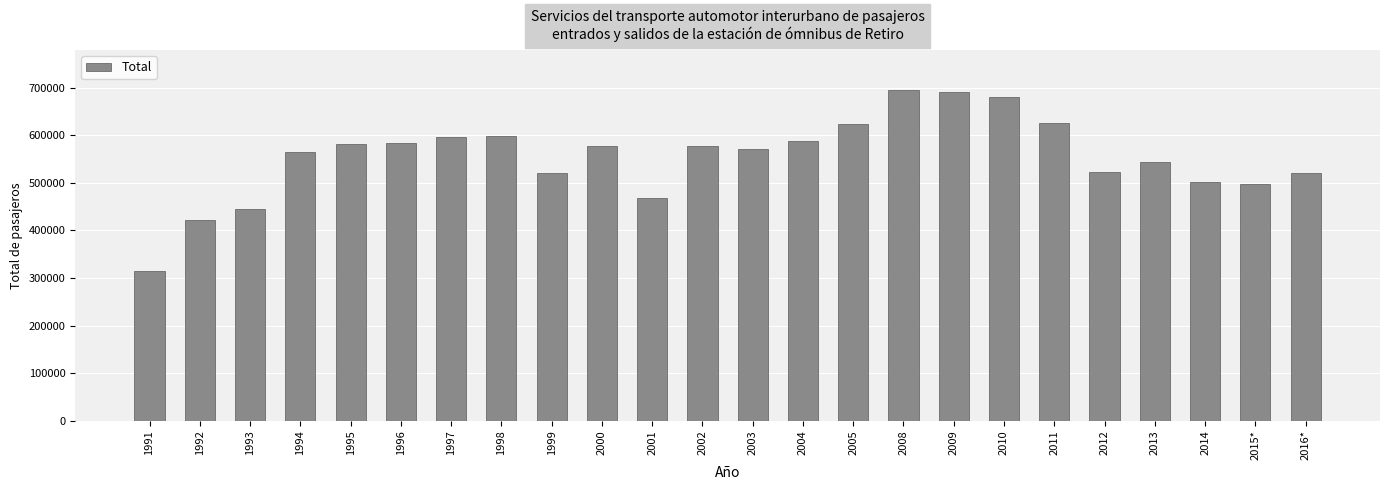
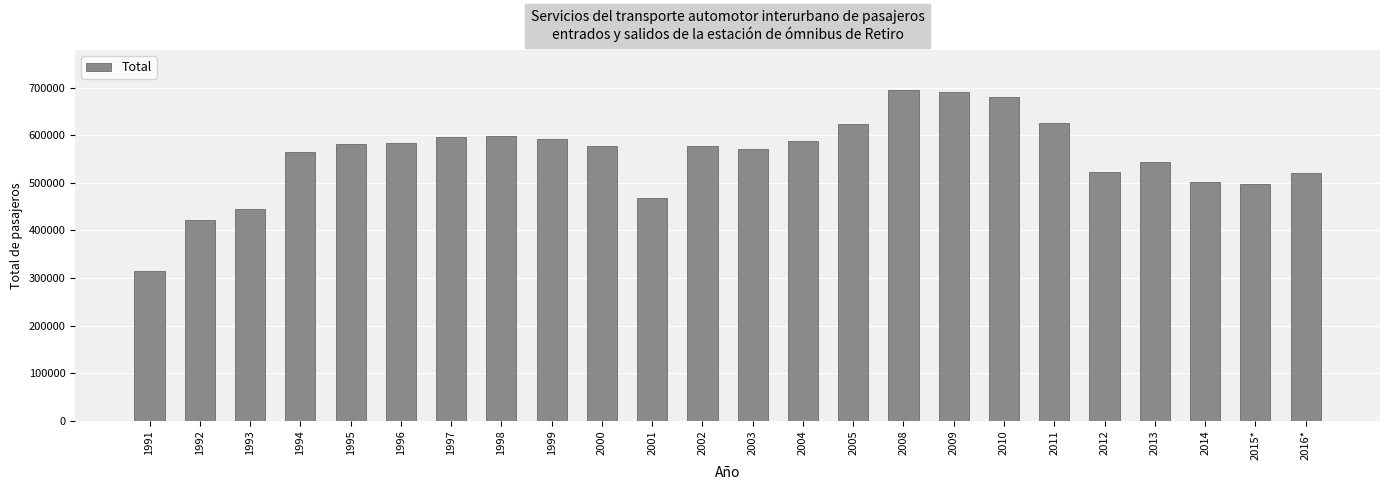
  {
    "1991": 310000,
    "1992": 420000,
    "1993": 450000,
    "1994": 560000,
    "1995": 580000,
    "1996": 580000,
    "1997": 600000,
    "1998": 600000,
-   "1999": 520000,
+   "1999": 590000,
    "2000": 580000,
    "2001": 470000,
    "2002": 580000,
    "2003": 570000,
    "2004": 590000,
    "2005": 620000,
    "2008": 700000,
    "2009": 690000,
    "2010": 680000,
    "2011": 630000,
    "2012": 520000,
    "2013": 540000,
    "2014": 500000,
    "2015*": 500000,
    "2016*": 520000
  }
